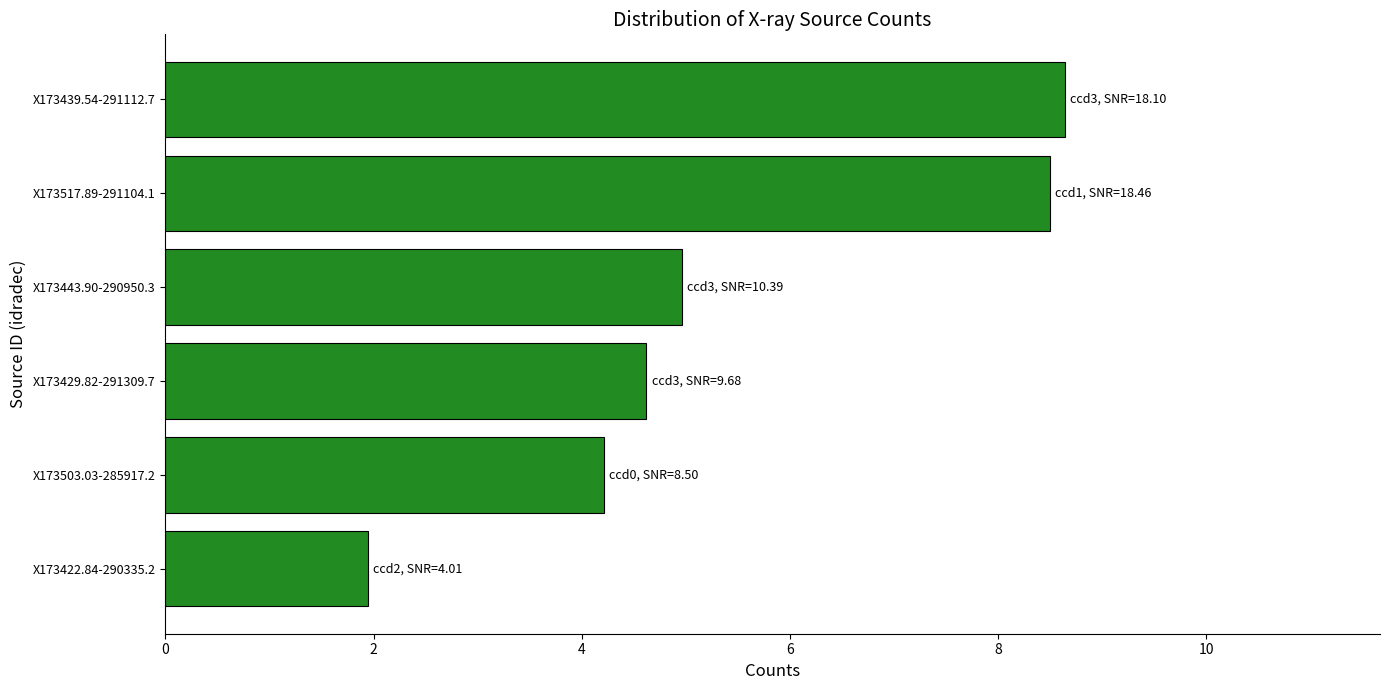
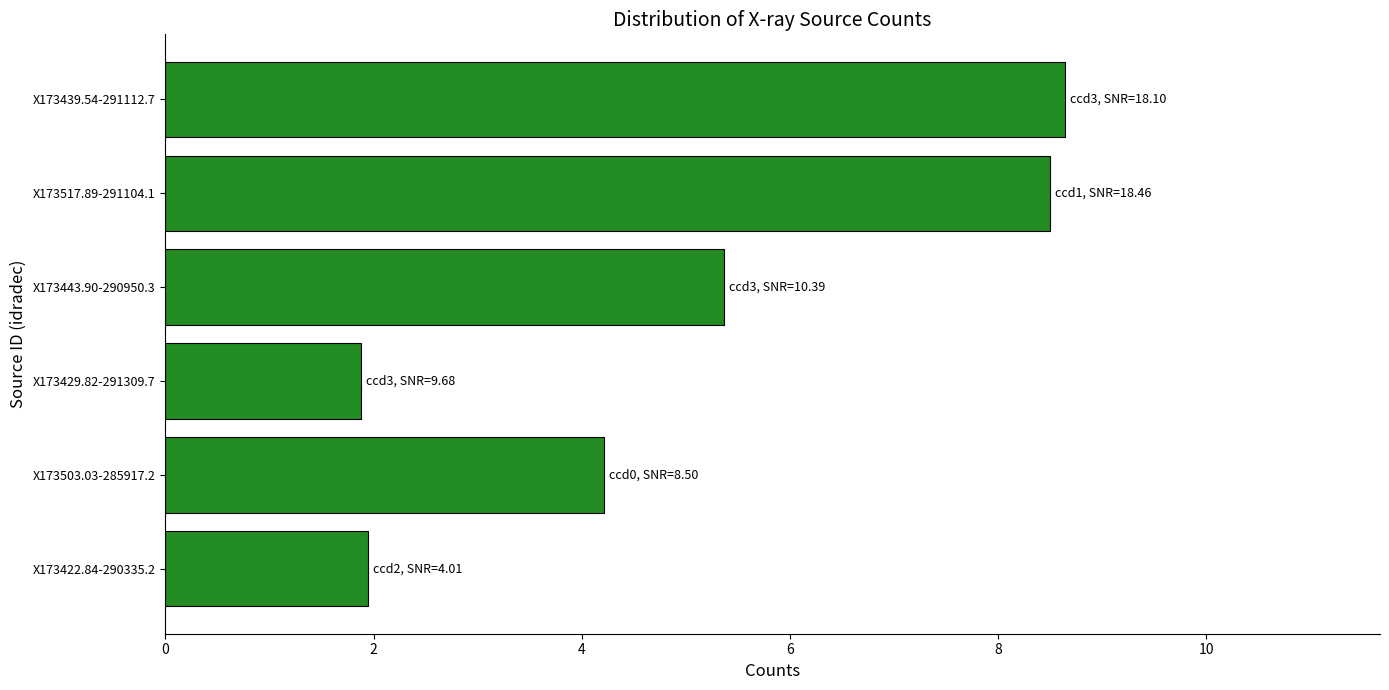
  {
-   "X173443.90-290950.3": 4.96,
-   "X173429.82-291309.7": 4.62
+   "X173443.90-290950.3": 5.37,
+   "X173429.82-291309.7": 1.88
  }
